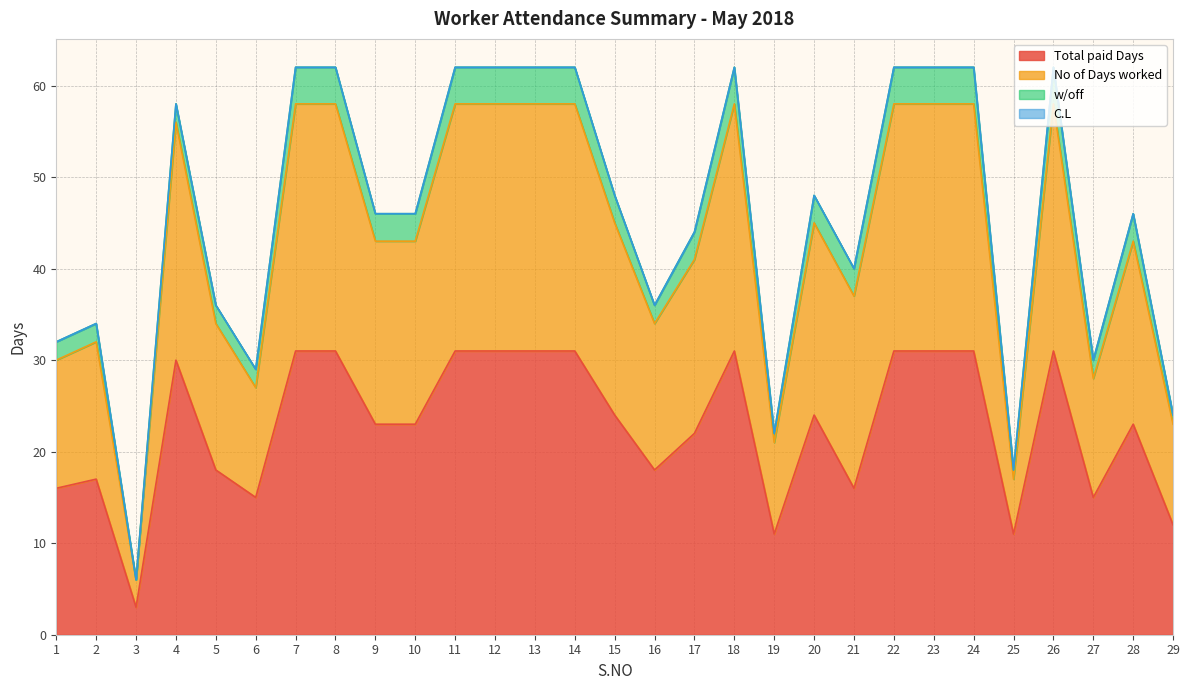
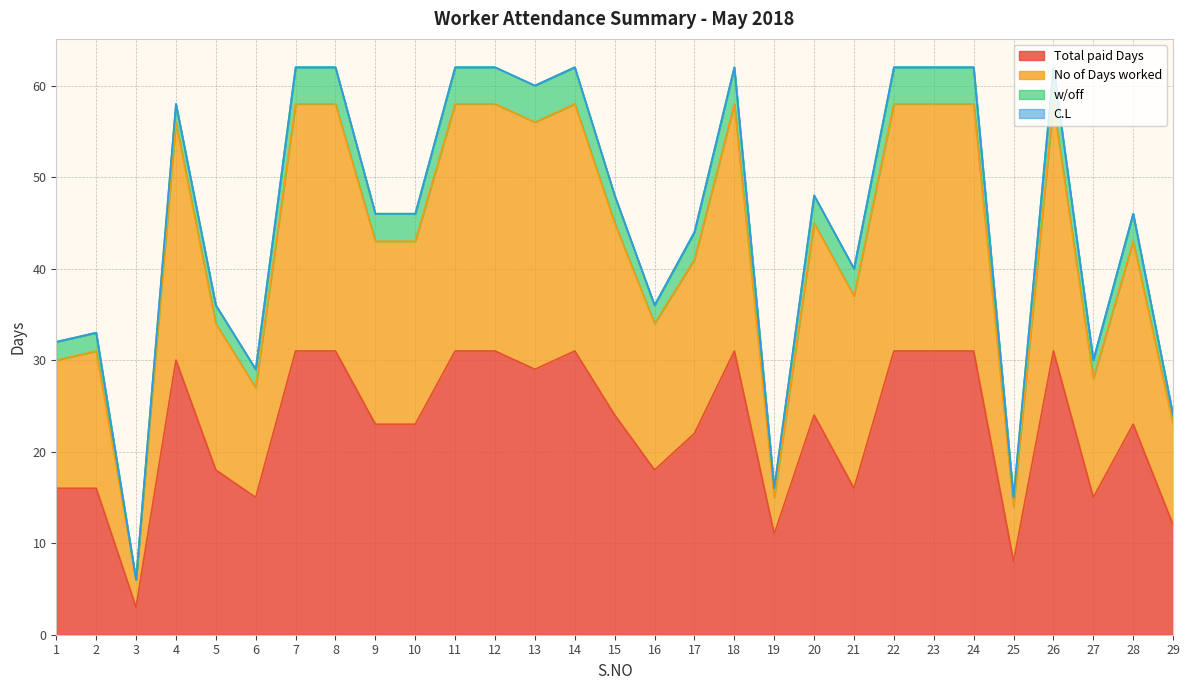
  {
    "Total paid Days": {
      "1": 16,
-     "2": 17,
+     "2": 16,
      "3": 3,
      "4": 30,
      "5": 18,
      "6": 15,
      "7": 31,
      "8": 31,
      "9": 23,
      "10": 23,
      "11": 31,
      "12": 31,
-     "13": 31,
+     "13": 29,
      "14": 31,
      "15": 24,
      "16": 18,
      "17": 22,
      "18": 31,
      "19": 11,
      "20": 24,
      "21": 16,
      "22": 31,
      "23": 31,
      "24": 31,
-     "25": 11,
+     "25": 8,
      "26": 31,
      "27": 15,
      "28": 23,
      "29": 12
    },
    "No of Days worked": {
      "1": 14,
      "2": 15,
      "4": 26,
      "5": 16,
      "6": 12,
      "7": 27,
      "8": 27,
      "9": 20,
      "10": 20,
      "11": 27,
      "12": 27,
      "13": 27,
      "14": 27,
      "15": 21,
      "16": 16,
      "17": 19,
      "18": 27,
-     "19": 10,
+     "19": 4,
      "20": 21,
      "21": 21,
      "22": 27,
      "23": 27,
      "24": 27,
      "25": 6,
      "27": 13,
      "28": 20,
      "29": 11
    }
  }
